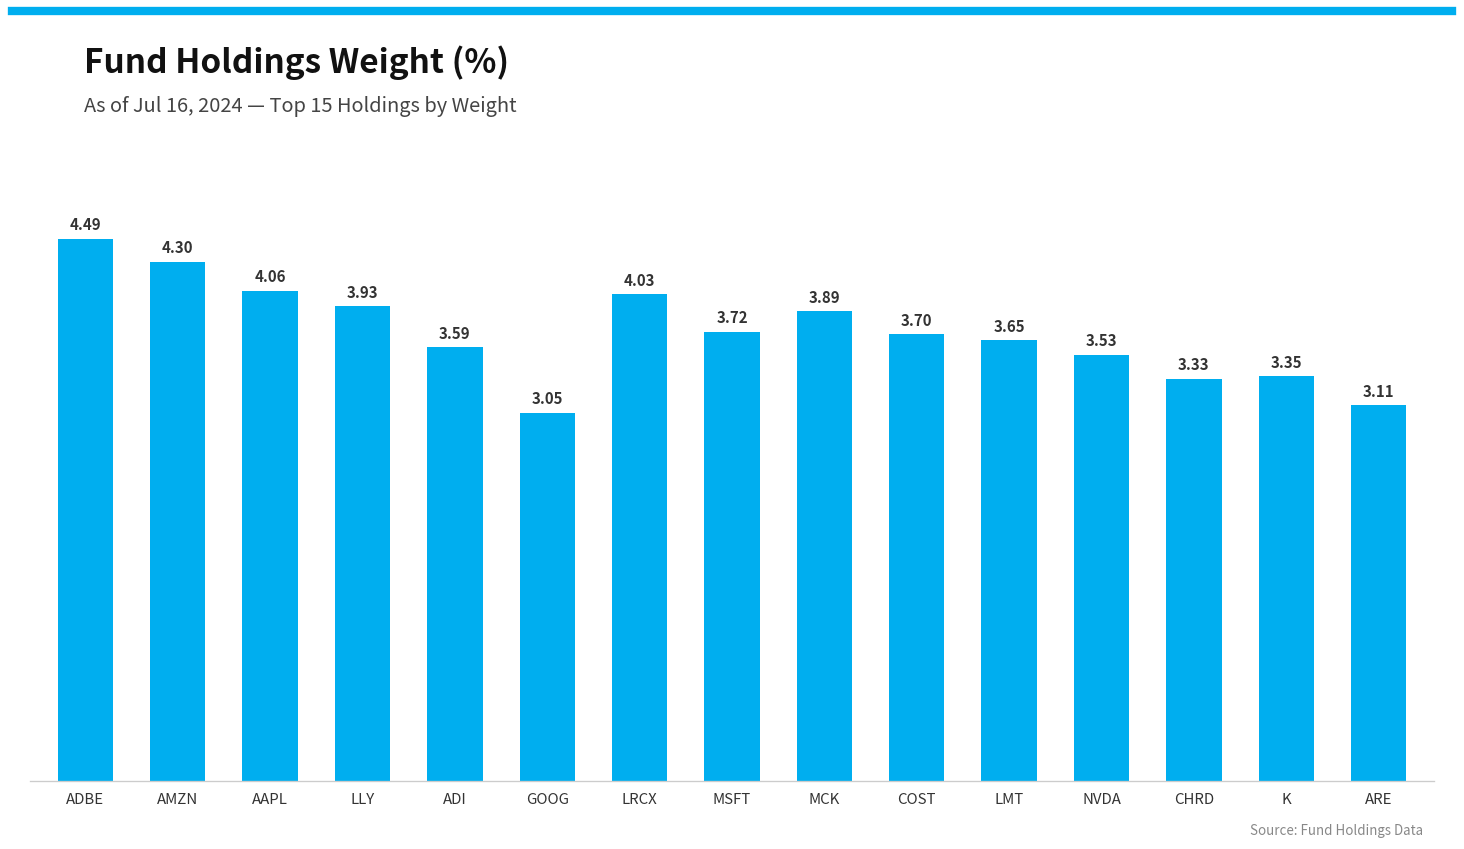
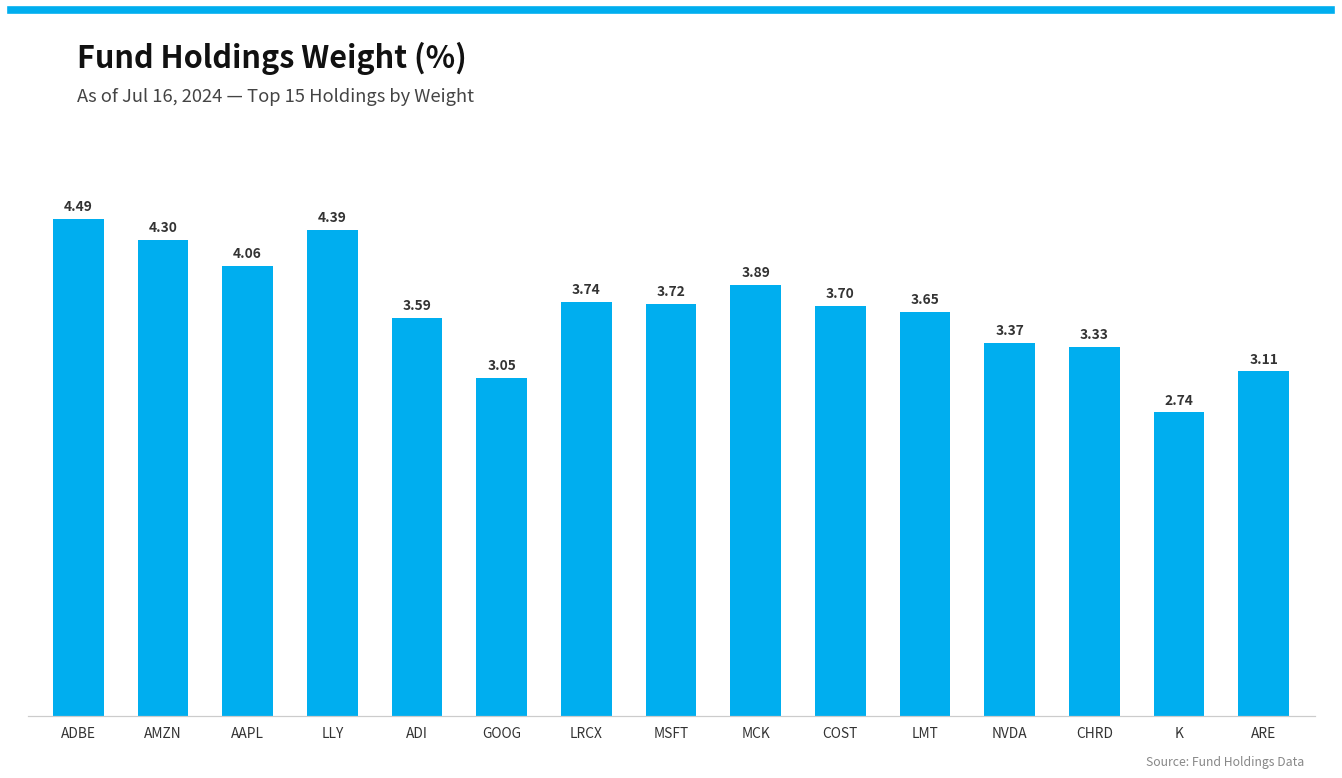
  {
    "ADBE": 4.49,
    "AMZN": 4.30,
    "AAPL": 4.06,
-   "LLY": 3.93,
+   "LLY": 4.39,
    "ADI": 3.59,
    "GOOG": 3.05,
-   "LRCX": 4.03,
+   "LRCX": 3.74,
    "MSFT": 3.72,
    "MCK": 3.89,
    "COST": 3.70,
    "LMT": 3.65,
-   "NVDA": 3.53,
+   "NVDA": 3.37,
    "CHRD": 3.33,
-   "K": 3.35,
+   "K": 2.74,
    "ARE": 3.11
  }
